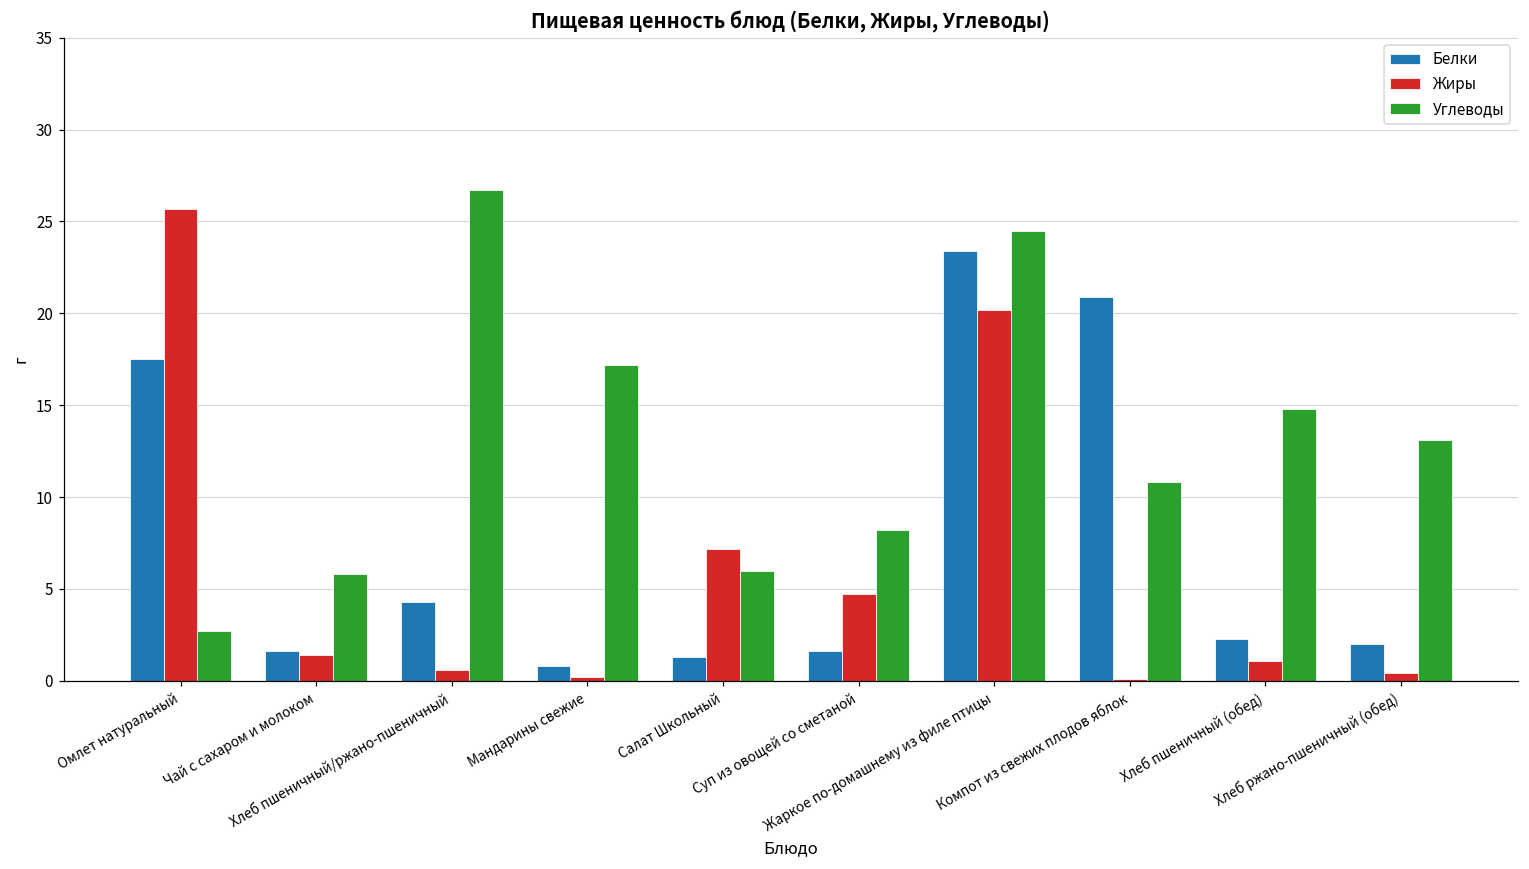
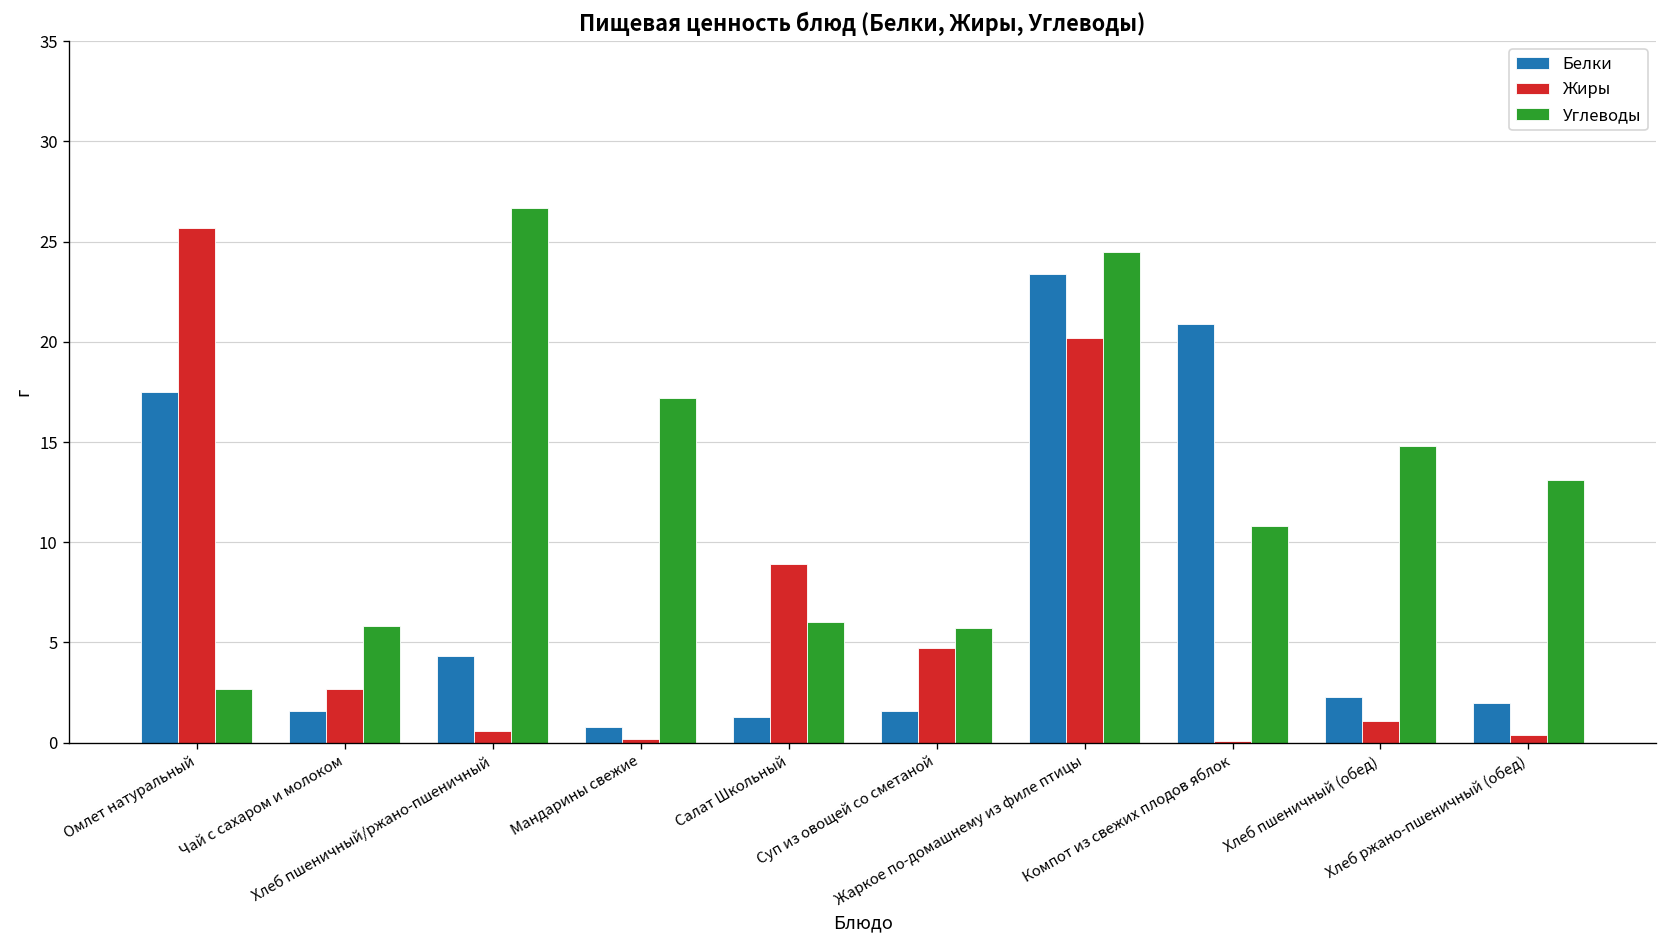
  {
    "Белки": {
      "Омлет натуральный": 17.5,
      "Чай с сахаром и молоком": 1.6,
      "Хлеб пшеничный/ржано-пшеничный": 4.3,
      "Мандарины свежие": 0.8,
      "Салат Школьный": 1.3,
      "Суп из овощей со сметаной": 1.6,
      "Жаркое по-домашнему из филе птицы": 23.4,
      "Компот из свежих плодов яблок": 20.9,
      "Хлеб пшеничный (обед)": 2.3,
      "Хлеб ржано-пшеничный (обед)": 2.0
    },
    "Жиры": {
      "Омлет натуральный": 25.7,
-     "Чай с сахаром и молоком": 1.4,
+     "Чай с сахаром и молоком": 2.7,
      "Хлеб пшеничный/ржано-пшеничный": 0.6,
      "Мандарины свежие": 0.2,
-     "Салат Школьный": 7.2,
+     "Салат Школьный": 8.9,
      "Суп из овощей со сметаной": 4.7,
      "Жаркое по-домашнему из филе птицы": 20.2,
      "Хлеб пшеничный (обед)": 1.1,
      "Хлеб ржано-пшеничный (обед)": 0.4
    },
    "Углеводы": {
      "Омлет натуральный": 2.7,
      "Чай с сахаром и молоком": 5.8,
      "Хлеб пшеничный/ржано-пшеничный": 26.7,
      "Мандарины свежие": 17.2,
      "Салат Школьный": 6.0,
-     "Суп из овощей со сметаной": 8.2,
+     "Суп из овощей со сметаной": 5.7,
      "Жаркое по-домашнему из филе птицы": 24.5,
      "Компот из свежих плодов яблок": 10.8,
      "Хлеб пшеничный (обед)": 14.8,
      "Хлеб ржано-пшеничный (обед)": 13.1
    }
  }
